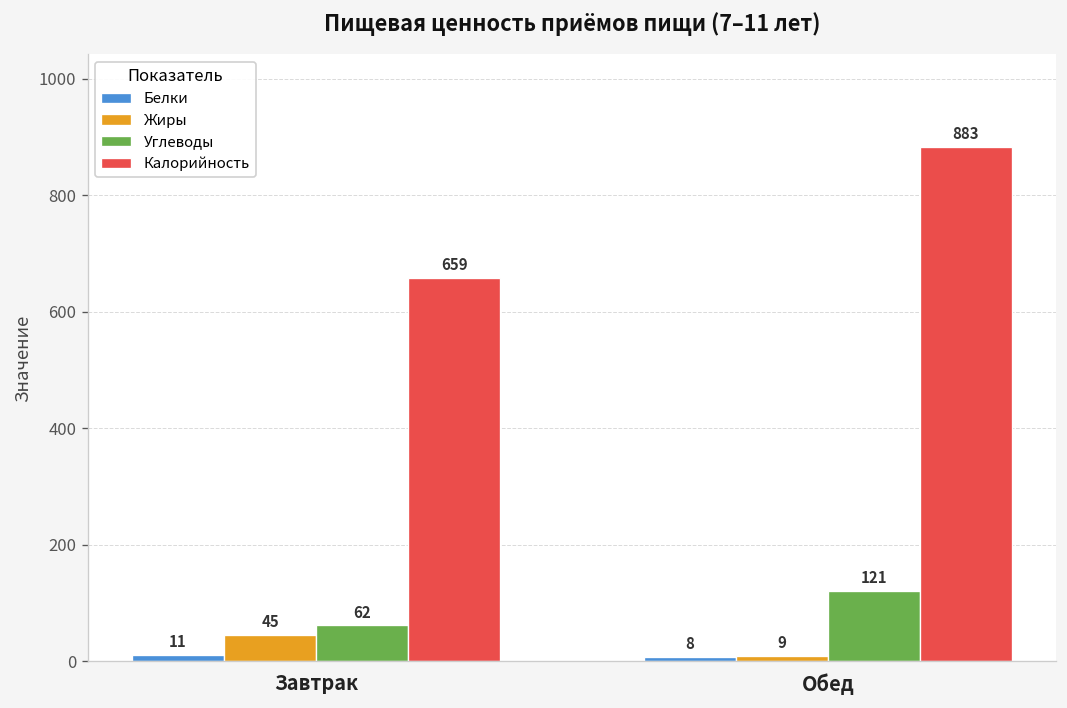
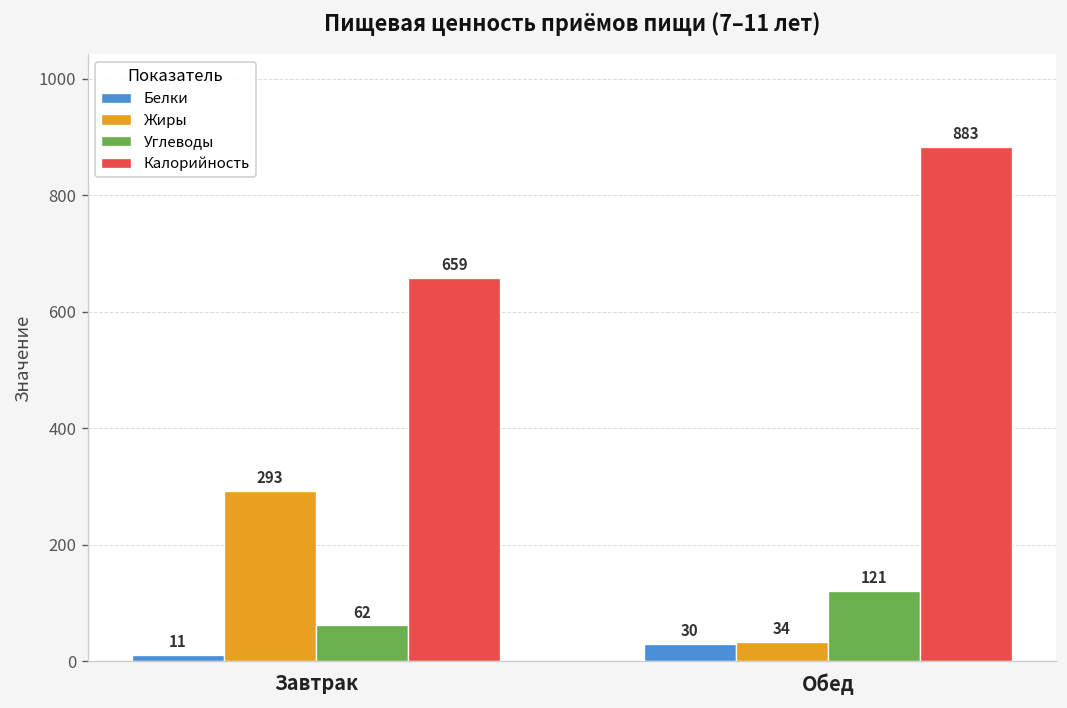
  {
    "Белки": {
      "Завтрак": 11,
-     "Обед": 8
+     "Обед": 30
    },
    "Жиры": {
-     "Завтрак": 45,
-     "Обед": 9
+     "Завтрак": 293,
+     "Обед": 34
    },
    "Углеводы": {
      "Завтрак": 62,
      "Обед": 121
    },
    "Калорийность": {
      "Завтрак": 659,
      "Обед": 883
    }
  }
